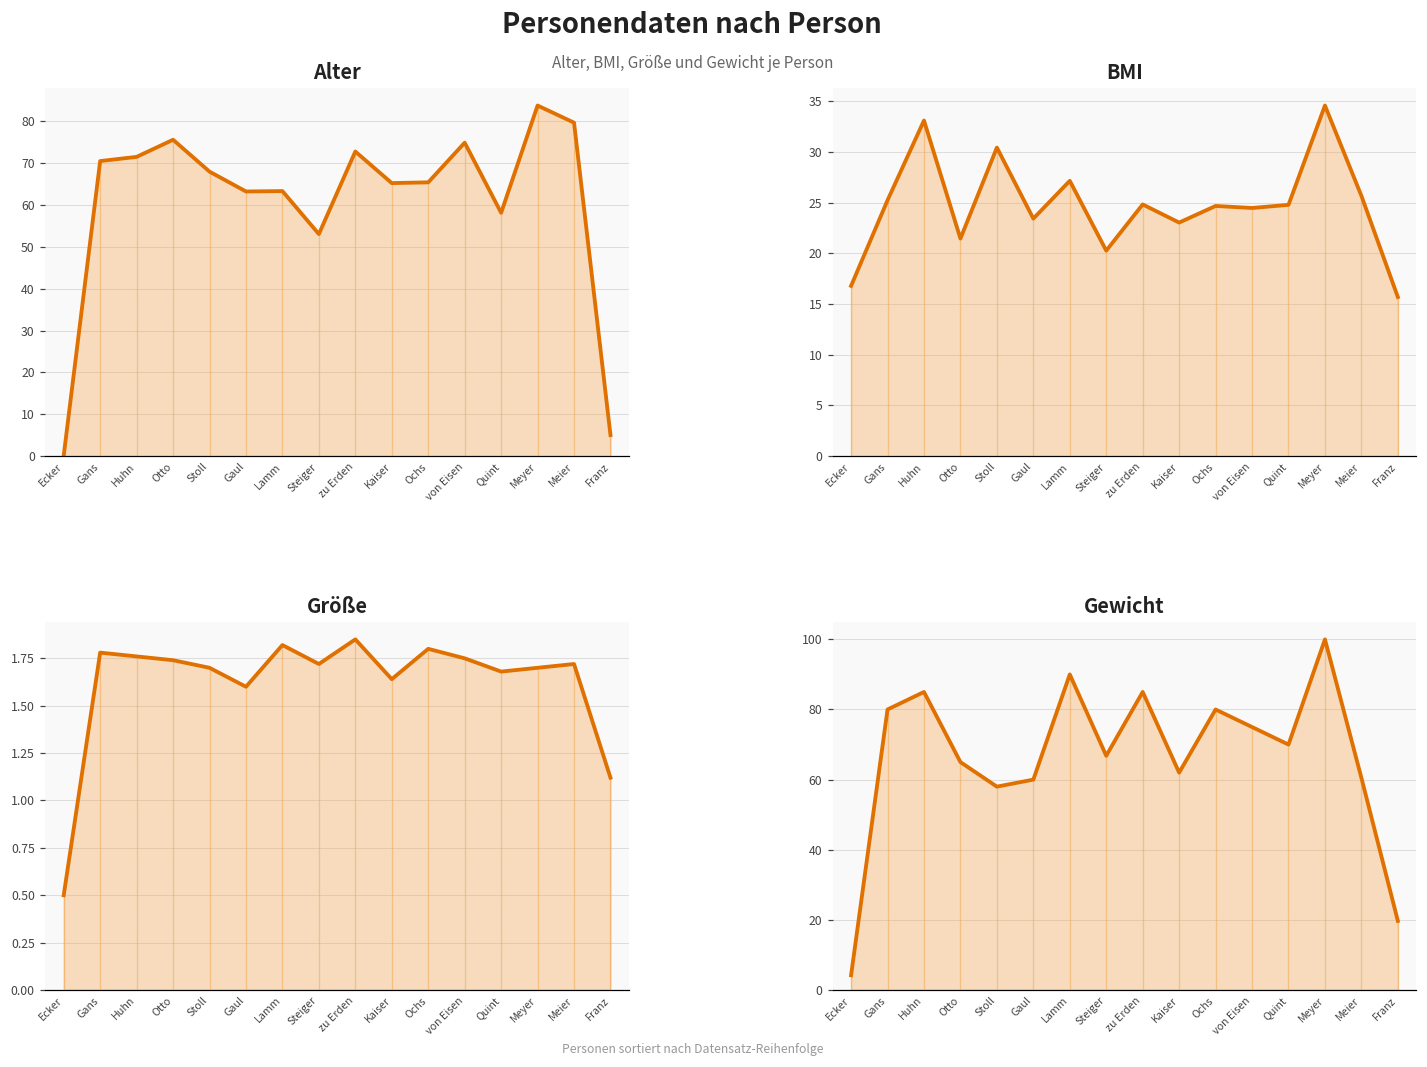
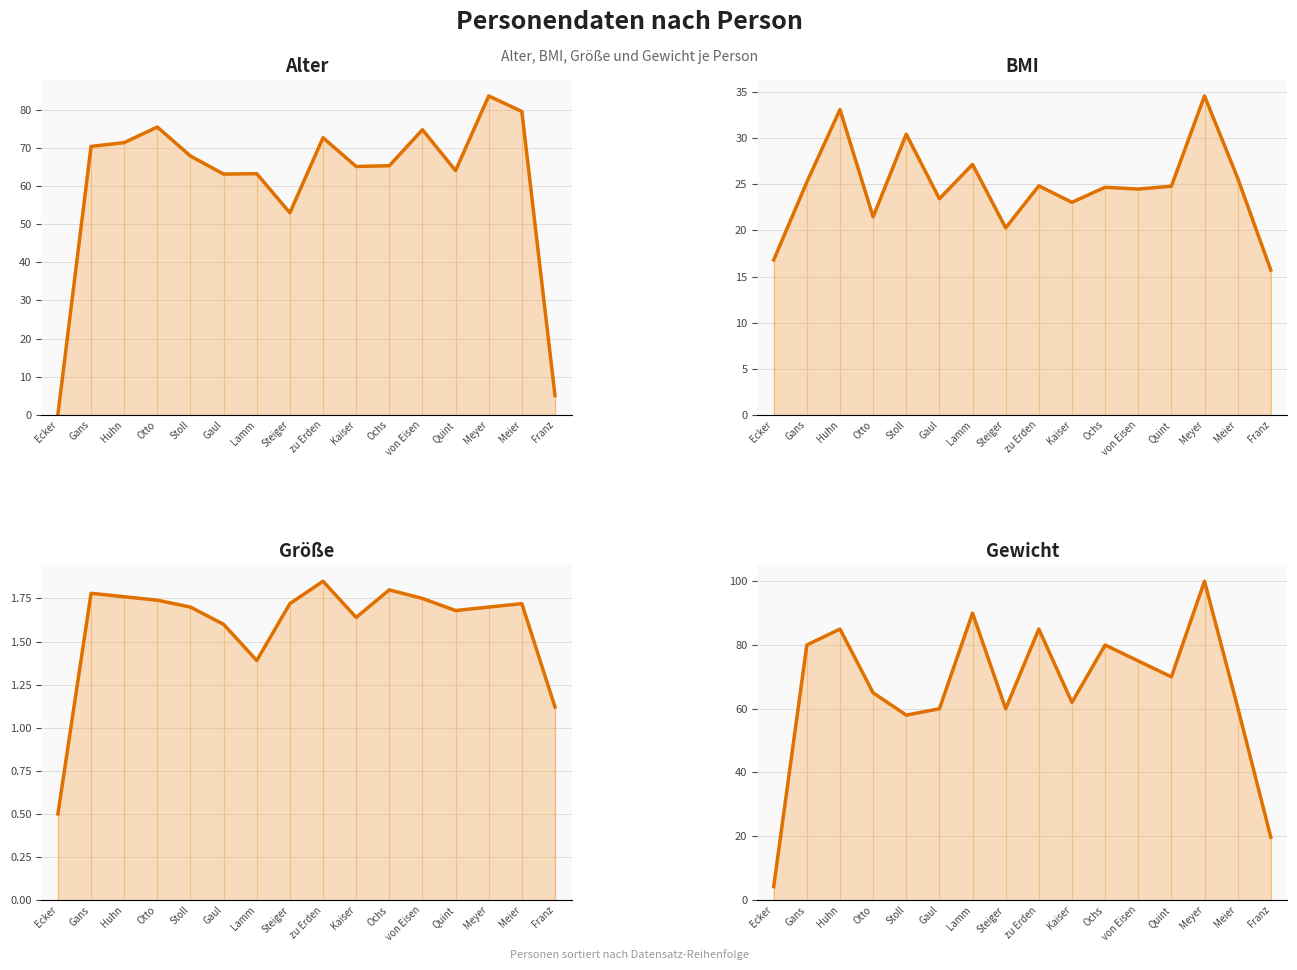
  {
    "Alter": {
      "Ecker": 0,
      "Gans": 70,
      "Huhn": 71,
      "Otto": 76,
      "Stoll": 68,
      "Gaul": 63,
      "Lamm": 63,
      "Steiger": 53,
      "zu Erden": 73,
      "Kaiser": 65,
      "Ochs": 65,
      "von Eisen": 75,
-     "Quint": 58,
+     "Quint": 64,
      "Meyer": 84,
      "Meier": 80,
      "Franz": 5
    },
    "BMI": {
      "Ecker": 17,
      "Gans": 25,
      "Huhn": 33,
      "Otto": 21,
      "Stoll": 30,
      "Gaul": 23,
      "Lamm": 27,
      "Steiger": 20,
      "zu Erden": 25,
      "Kaiser": 23,
      "Ochs": 25,
      "von Eisen": 24,
      "Quint": 25,
      "Meyer": 35,
      "Meier": 26,
      "Franz": 16
    },
    "Größe": {
      "Ecker": 0.50,
      "Gans": 1.78,
      "Huhn": 1.76,
      "Otto": 1.74,
      "Stoll": 1.70,
      "Gaul": 1.60,
-     "Lamm": 1.82,
+     "Lamm": 1.39,
      "Steiger": 1.72,
      "zu Erden": 1.85,
      "Kaiser": 1.64,
      "Ochs": 1.80,
      "von Eisen": 1.75,
      "Quint": 1.68,
      "Meyer": 1.70,
      "Meier": 1.72,
      "Franz": 1.12
    },
    "Gewicht": {
      "Ecker": 4,
      "Gans": 80,
      "Huhn": 85,
      "Otto": 65,
      "Stoll": 58,
      "Gaul": 60,
      "Lamm": 90,
-     "Steiger": 67,
+     "Steiger": 60,
      "zu Erden": 85,
      "Kaiser": 62,
      "Ochs": 80,
      "von Eisen": 75,
      "Quint": 70,
      "Meyer": 100,
      "Meier": 61,
      "Franz": 20
    }
  }
